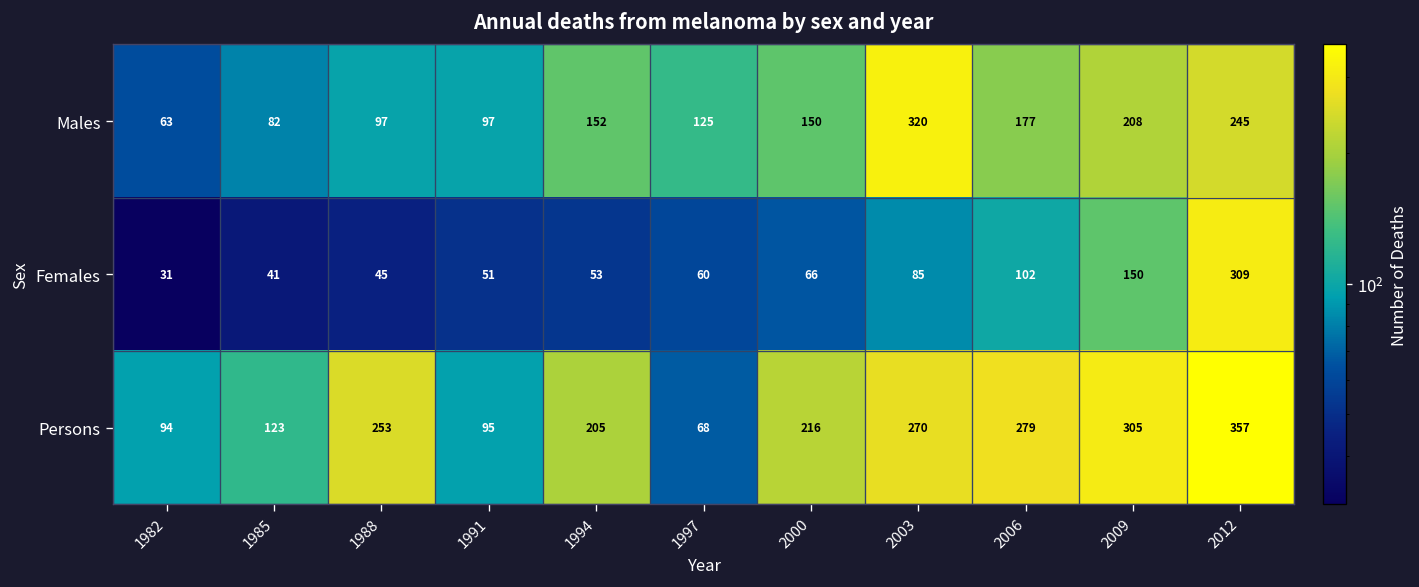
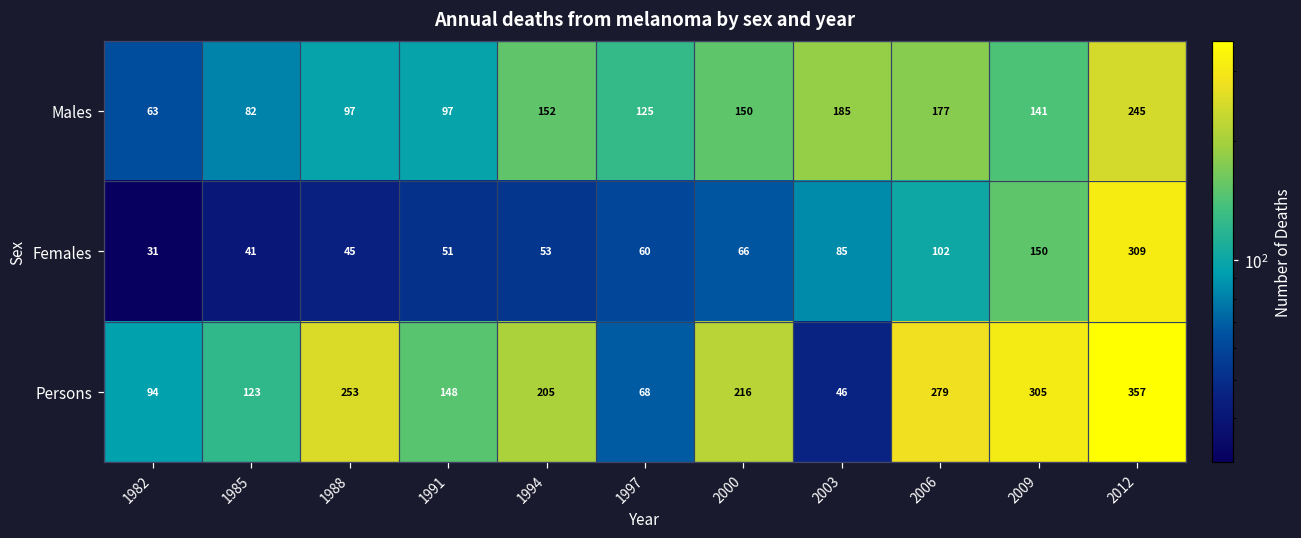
  {
    "Males": {
      "1982": 63,
      "1985": 82,
      "1988": 97,
      "1991": 97,
      "1994": 152,
      "1997": 125,
      "2000": 150,
-     "2003": 320,
+     "2003": 185,
      "2006": 177,
-     "2009": 208,
+     "2009": 141,
      "2012": 245
    },
    "Females": {
      "1982": 31,
      "1985": 41,
      "1988": 45,
      "1991": 51,
      "1994": 53,
      "1997": 60,
      "2000": 66,
      "2003": 85,
      "2006": 102,
      "2009": 150,
      "2012": 309
    },
    "Persons": {
      "1982": 94,
      "1985": 123,
      "1988": 253,
-     "1991": 95,
+     "1991": 148,
      "1994": 205,
      "1997": 68,
      "2000": 216,
-     "2003": 270,
+     "2003": 46,
      "2006": 279,
      "2009": 305,
      "2012": 357
    }
  }
